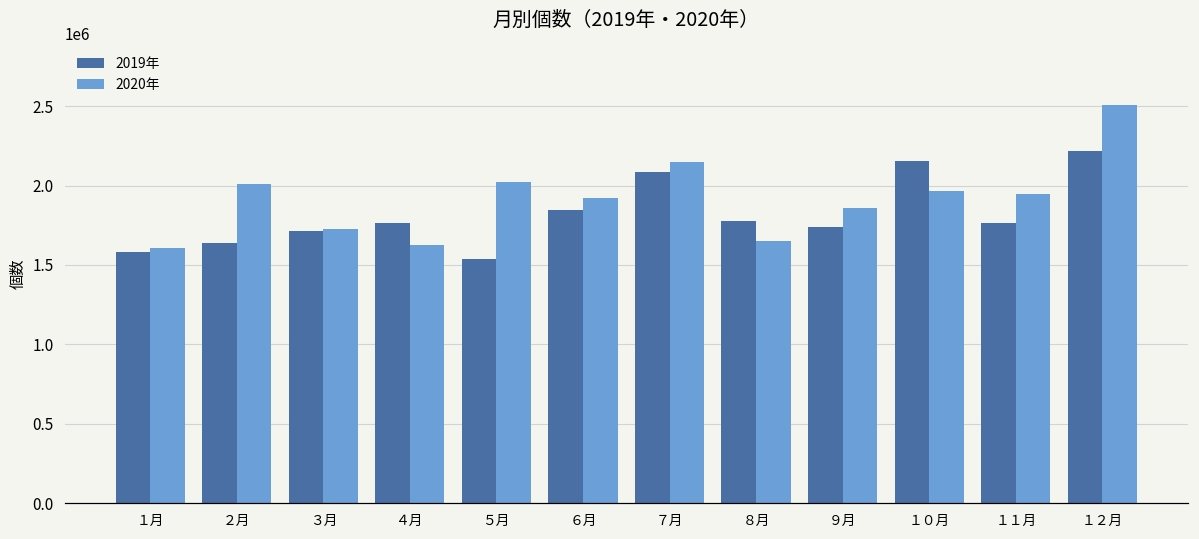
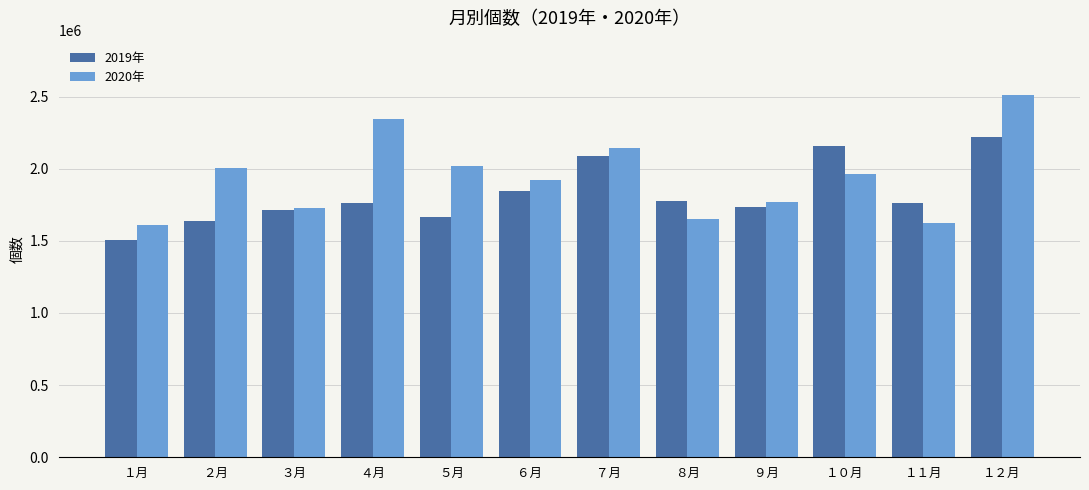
  {
    "2019年": {
-     "１月": 1580000,
+     "１月": 1510000,
      "２月": 1640000,
      "３月": 1710000,
      "４月": 1760000,
-     "５月": 1540000,
+     "５月": 1670000,
      "６月": 1850000,
      "７月": 2090000,
      "８月": 1770000,
      "９月": 1740000,
      "１０月": 2160000,
      "１１月": 1760000,
      "１２月": 2220000
    },
    "2020年": {
      "１月": 1610000,
      "２月": 2010000,
      "３月": 1730000,
-     "４月": 1630000,
+     "４月": 2340000,
      "５月": 2020000,
      "６月": 1920000,
      "７月": 2150000,
      "８月": 1650000,
-     "９月": 1860000,
+     "９月": 1770000,
      "１０月": 1960000,
-     "１１月": 1940000,
+     "１１月": 1620000,
      "１２月": 2510000
    }
  }
